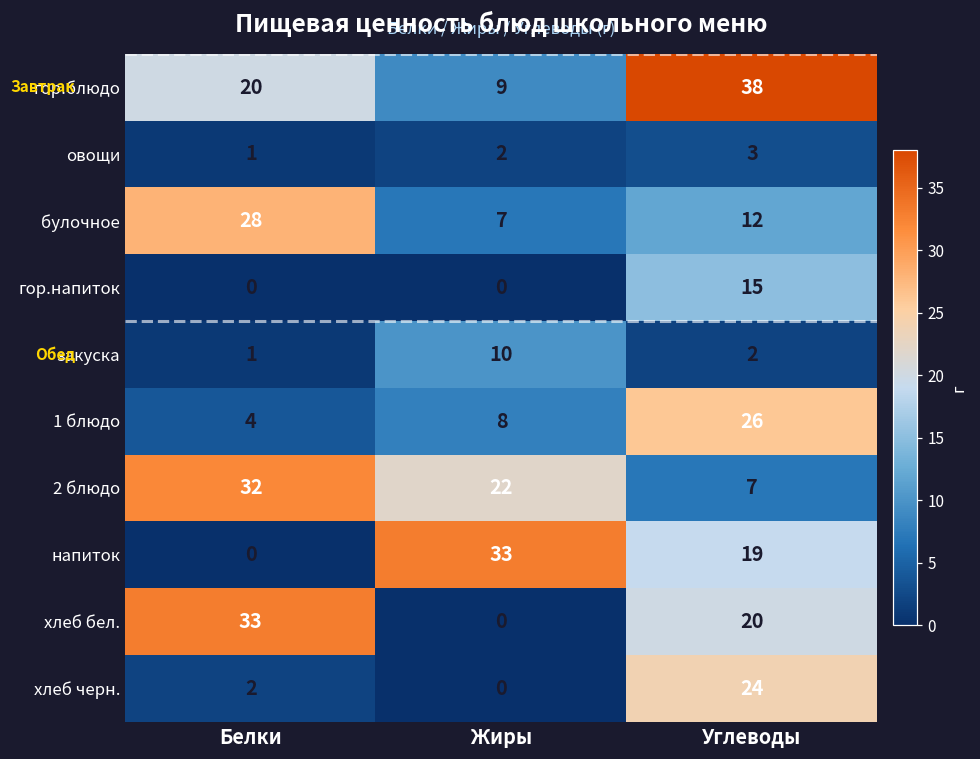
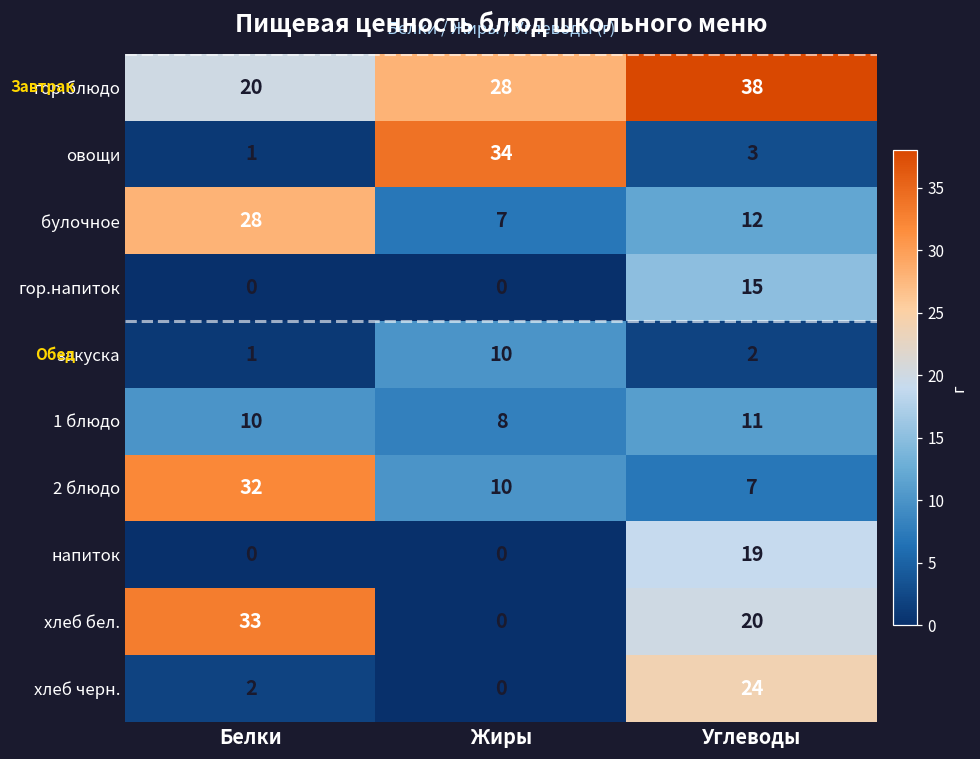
  {
    "гор.блюдо": {
      "Белки": 20,
-     "Жиры": 9,
+     "Жиры": 28,
      "Углеводы": 38
    },
    "овощи": {
      "Белки": 1,
-     "Жиры": 2,
+     "Жиры": 34,
      "Углеводы": 3
    },
    "булочное": {
      "Белки": 28,
      "Жиры": 7,
      "Углеводы": 12
    },
    "гор.напиток": {
      "Белки": 0,
      "Жиры": 0,
      "Углеводы": 15
    },
    "закуска": {
      "Белки": 1,
      "Жиры": 10,
      "Углеводы": 2
    },
    "1 блюдо": {
-     "Белки": 4,
+     "Белки": 10,
      "Жиры": 8,
-     "Углеводы": 26
+     "Углеводы": 11
    },
    "2 блюдо": {
      "Белки": 32,
-     "Жиры": 22,
+     "Жиры": 10,
      "Углеводы": 7
    },
    "напиток": {
      "Белки": 0,
-     "Жиры": 33,
+     "Жиры": 0,
      "Углеводы": 19
    },
    "хлеб бел.": {
      "Белки": 33,
      "Жиры": 0,
      "Углеводы": 20
    },
    "хлеб черн.": {
      "Белки": 2,
      "Жиры": 0,
      "Углеводы": 24
    }
  }
